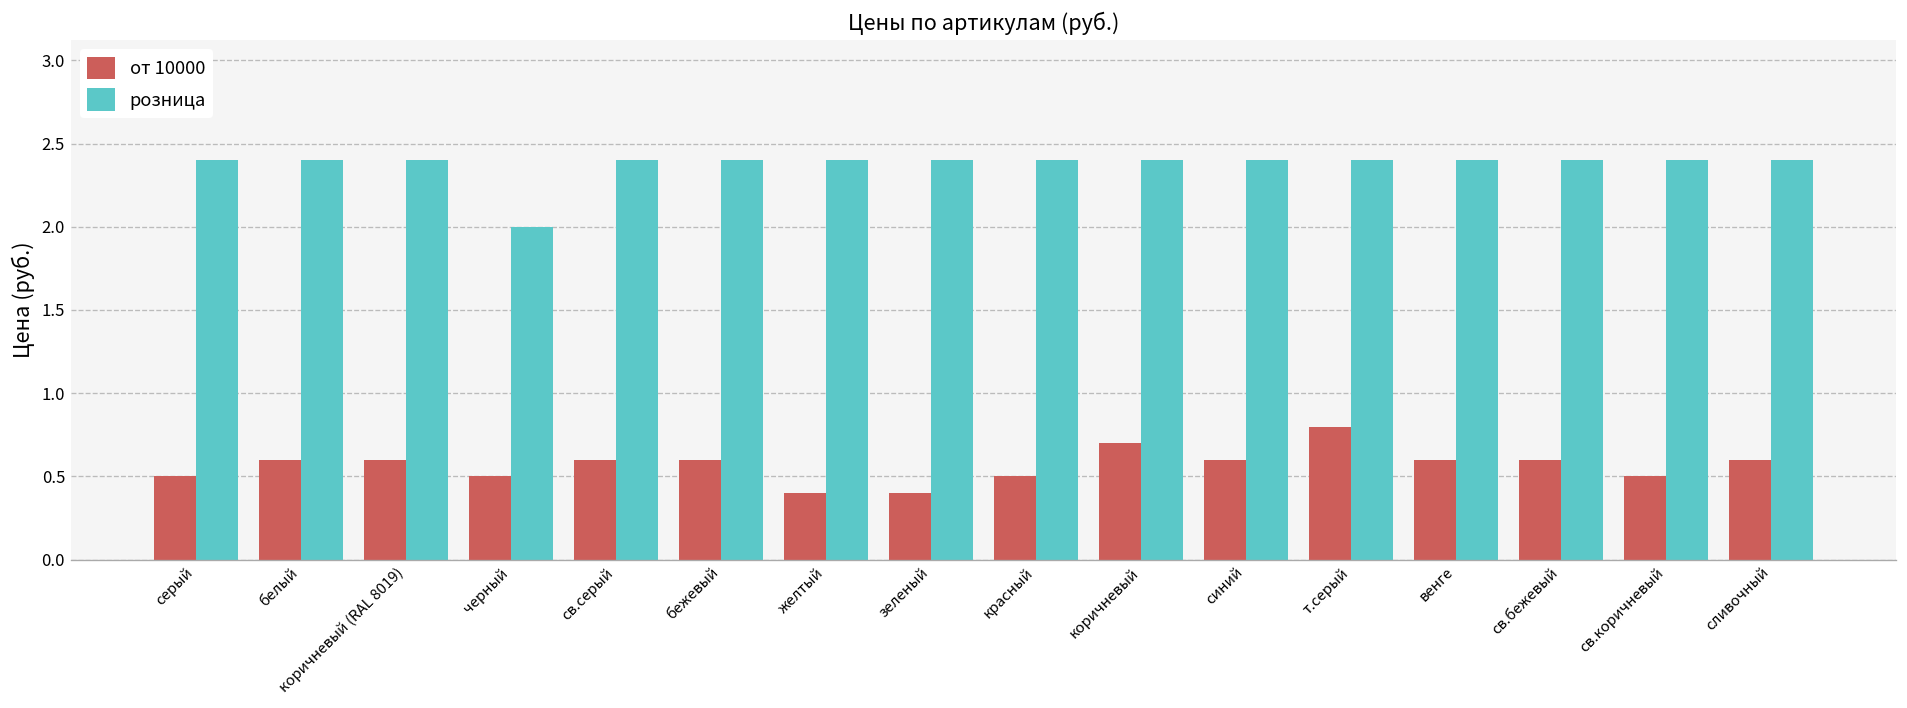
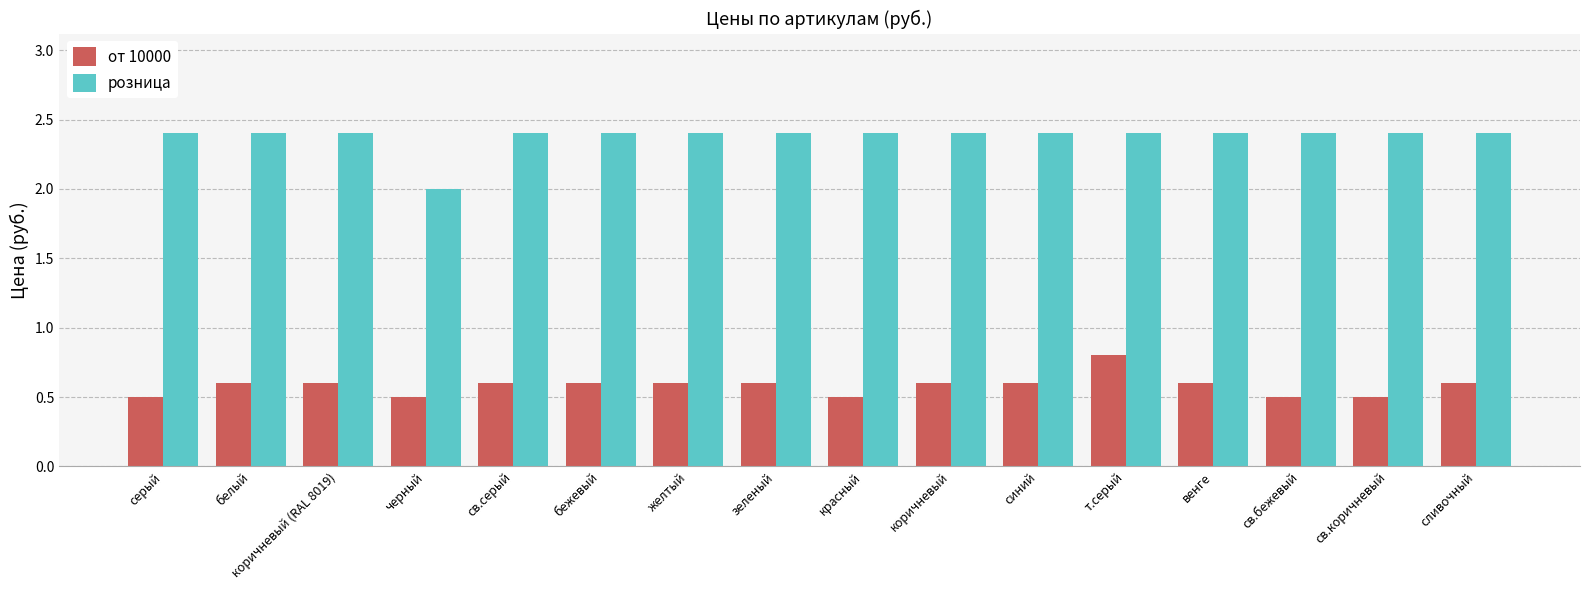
  {
    "от 10000": {
      "серый": 0.5,
      "белый": 0.6,
      "коричневый (RAL 8019)": 0.6,
      "черный": 0.5,
      "св.серый": 0.6,
      "бежевый": 0.6,
-     "желтый": 0.4,
-     "зеленый": 0.4,
+     "желтый": 0.6,
+     "зеленый": 0.6,
      "красный": 0.5,
-     "коричневый": 0.7,
+     "коричневый": 0.6,
      "синий": 0.6,
      "т.серый": 0.8,
      "венге": 0.6,
-     "св.бежевый": 0.6,
+     "св.бежевый": 0.5,
      "св.коричневый": 0.5,
      "сливочный": 0.6
    },
    "розница": {
      "серый": 2.4,
      "белый": 2.4,
      "коричневый (RAL 8019)": 2.4,
      "черный": 2.0,
      "св.серый": 2.4,
      "бежевый": 2.4,
      "желтый": 2.4,
      "зеленый": 2.4,
      "красный": 2.4,
      "коричневый": 2.4,
      "синий": 2.4,
      "т.серый": 2.4,
      "венге": 2.4,
      "св.бежевый": 2.4,
      "св.коричневый": 2.4,
      "сливочный": 2.4
    }
  }
